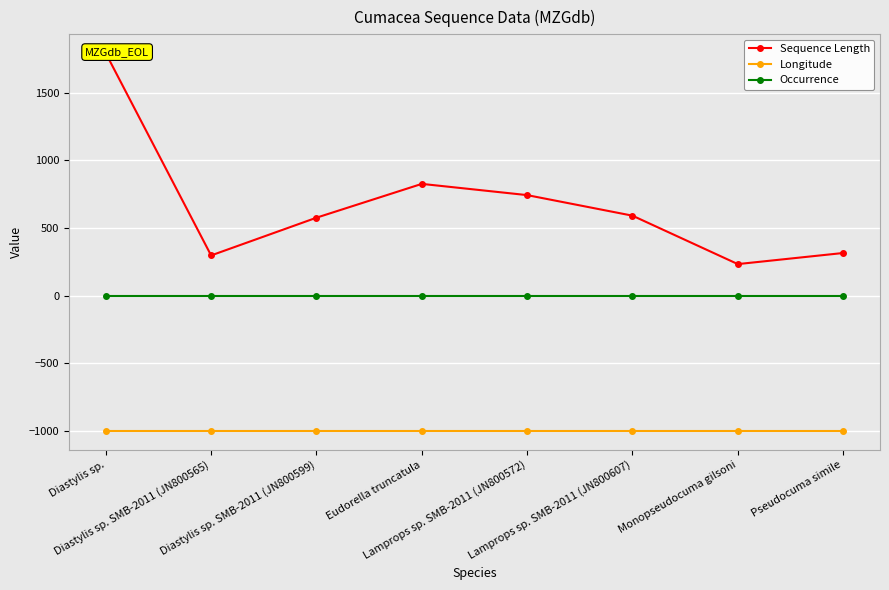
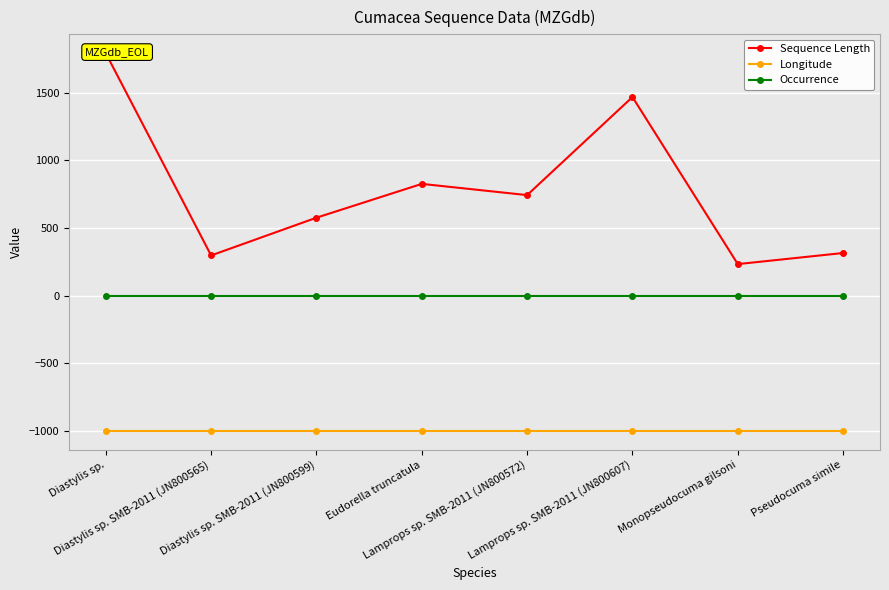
  {
    "Sequence Length": {
      "Diastylis sp. SMB-2011 (JN800565)": 300,
      "Diastylis sp. SMB-2011 (JN800599)": 580,
      "Eudorella truncatula": 830,
      "Lamprops sp. SMB-2011 (JN800572)": 740,
-     "Lamprops sp. SMB-2011 (JN800607)": 590,
+     "Lamprops sp. SMB-2011 (JN800607)": 1470,
      "Monopseudocuma gilsoni": 230,
      "Pseudocuma simile": 320
    },
    "Longitude": {
      "Diastylis sp.": -1000,
      "Diastylis sp. SMB-2011 (JN800565)": -1000,
      "Diastylis sp. SMB-2011 (JN800599)": -1000,
      "Eudorella truncatula": -1000,
      "Lamprops sp. SMB-2011 (JN800572)": -1000,
      "Lamprops sp. SMB-2011 (JN800607)": -1000,
      "Monopseudocuma gilsoni": -1000,
      "Pseudocuma simile": -1000
    },
    "Occurrence": {
      "Diastylis sp.": 0,
      "Diastylis sp. SMB-2011 (JN800565)": 0,
      "Diastylis sp. SMB-2011 (JN800599)": 0,
      "Eudorella truncatula": 0,
      "Lamprops sp. SMB-2011 (JN800572)": 0,
      "Lamprops sp. SMB-2011 (JN800607)": 0,
      "Monopseudocuma gilsoni": 0,
      "Pseudocuma simile": 0
    }
  }
